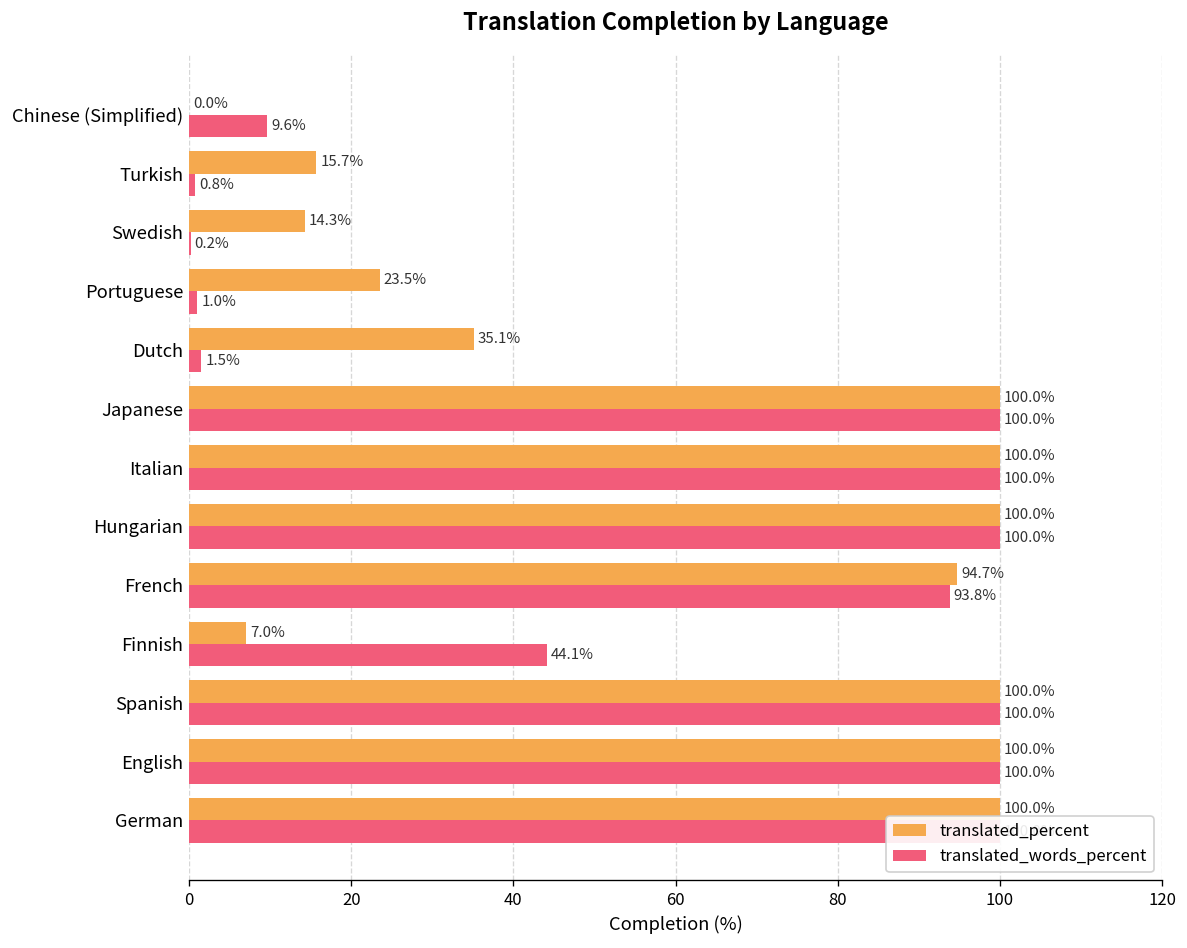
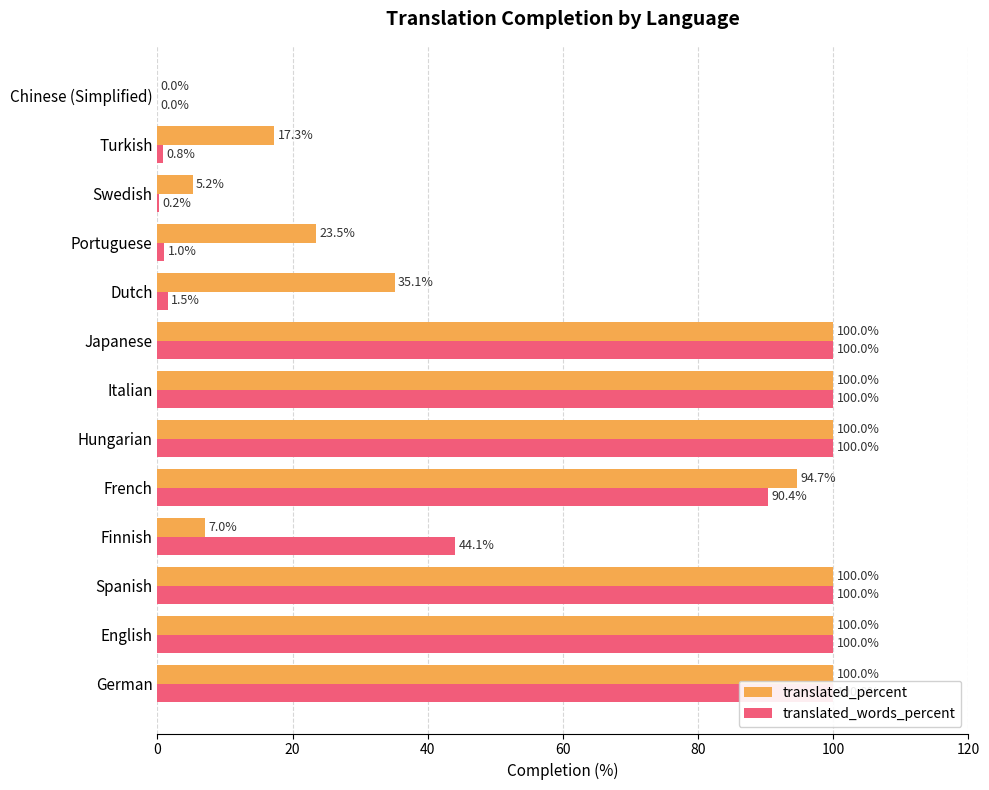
  {
    "translated_percent": {
      "Chinese (Simplified)": "0.0%",
-     "Turkish": "15.7%",
-     "Swedish": "14.3%",
+     "Turkish": "17.3%",
+     "Swedish": "5.2%",
      "Portuguese": "23.5%",
      "Dutch": "35.1%",
      "Japanese": "100.0%",
      "Italian": "100.0%",
      "Hungarian": "100.0%",
      "French": "94.7%",
      "Finnish": "7.0%",
      "Spanish": "100.0%",
      "English": "100.0%"
    },
    "translated_words_percent": {
-     "Chinese (Simplified)": "9.6%",
+     "Chinese (Simplified)": "0.0%",
      "Turkish": "0.8%",
      "Swedish": "0.2%",
      "Portuguese": "1.0%",
      "Dutch": "1.5%",
      "Japanese": "100.0%",
      "Italian": "100.0%",
      "Hungarian": "100.0%",
-     "French": "93.8%",
+     "French": "90.4%",
      "Finnish": "44.1%",
      "Spanish": "100.0%",
      "English": "100.0%"
    }
  }
